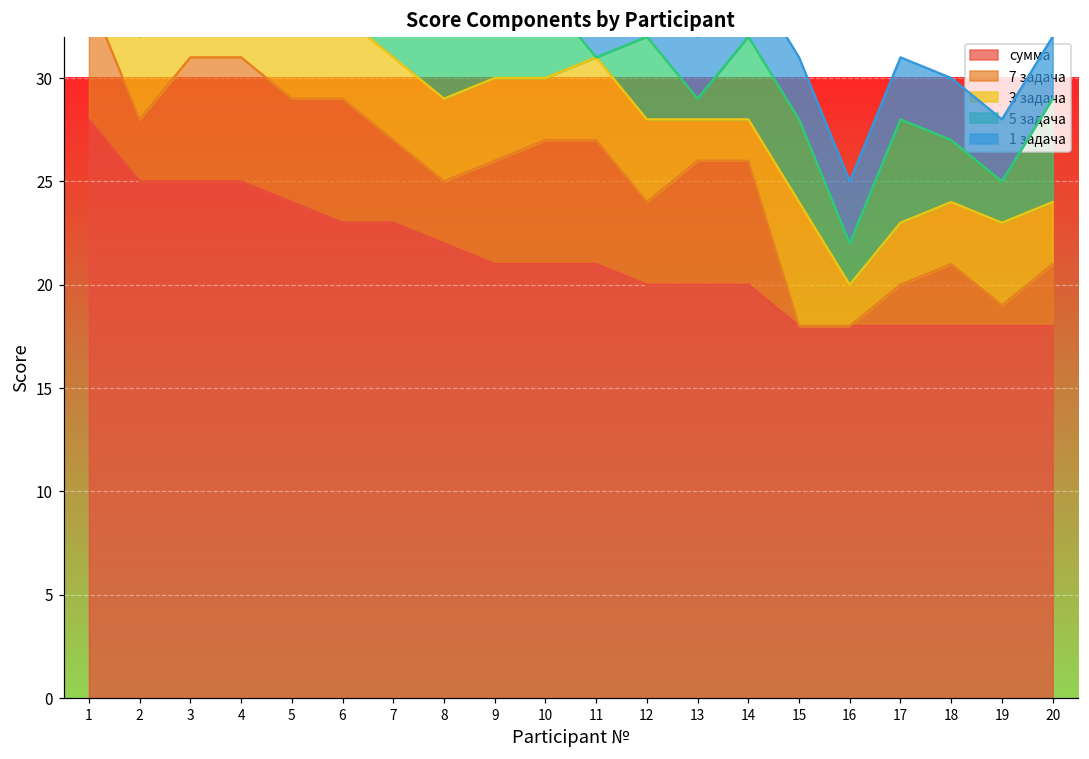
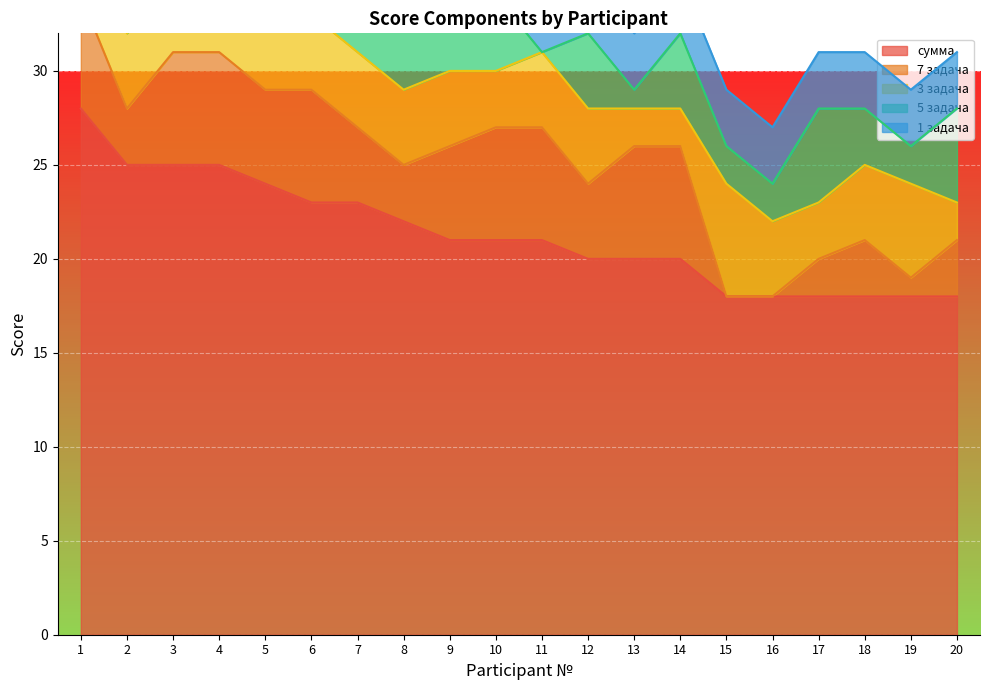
  {
    "3 задача": {
      "2": 4,
      "7": 4,
      "8": 4,
      "9": 4,
      "10": 3,
      "12": 4,
      "13": 2,
      "14": 2,
      "15": 6,
-     "16": 2,
+     "16": 4,
      "17": 3,
-     "18": 3,
-     "19": 4,
-     "20": 3
+     "18": 4,
+     "19": 5,
+     "20": 2
    },
    "5 задача": {
      "12": 4,
      "13": 1,
      "14": 4,
-     "15": 4,
+     "15": 2,
      "16": 2,
      "17": 5,
      "18": 3,
      "19": 2
    },
    "1 задача": {
      "13": 3,
      "15": 3,
      "16": 3,
      "17": 3,
      "18": 3
    }
  }
